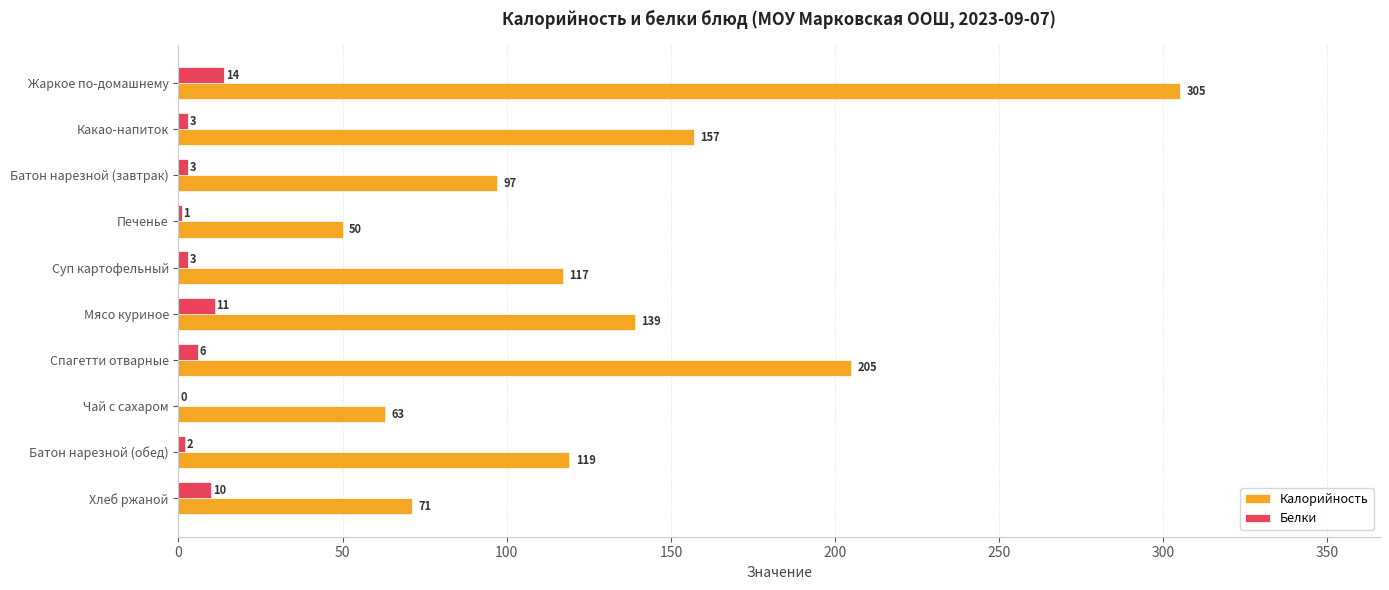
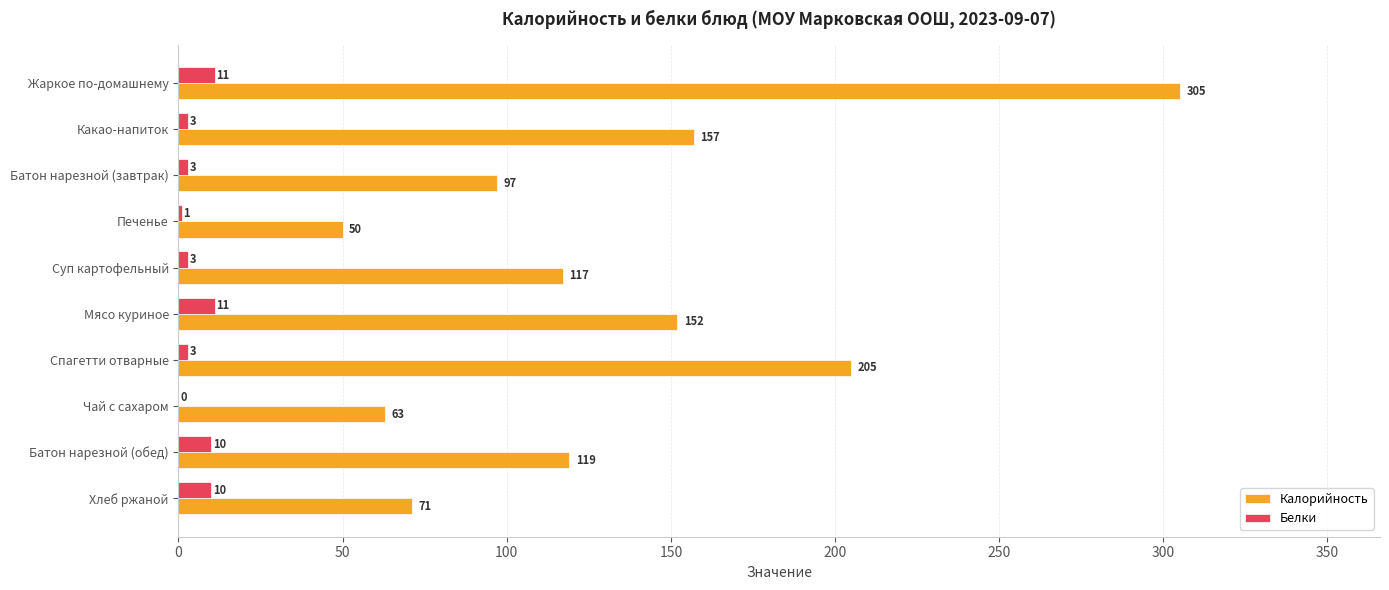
  {
    "Калорийность": {
      "Жаркое по-домашнему": 305,
      "Какао-напиток": 157,
      "Батон нарезной (завтрак)": 97,
      "Печенье": 50,
      "Суп картофельный": 117,
-     "Мясо куриное": 139,
+     "Мясо куриное": 152,
      "Спагетти отварные": 205,
      "Чай с сахаром": 63,
      "Батон нарезной (обед)": 119,
      "Хлеб ржаной": 71
    },
    "Белки": {
-     "Жаркое по-домашнему": 14,
+     "Жаркое по-домашнему": 11,
      "Какао-напиток": 3,
      "Батон нарезной (завтрак)": 3,
      "Печенье": 1,
      "Суп картофельный": 3,
      "Мясо куриное": 11,
-     "Спагетти отварные": 6,
+     "Спагетти отварные": 3,
      "Чай с сахаром": 0,
-     "Батон нарезной (обед)": 2,
+     "Батон нарезной (обед)": 10,
      "Хлеб ржаной": 10
    }
  }
